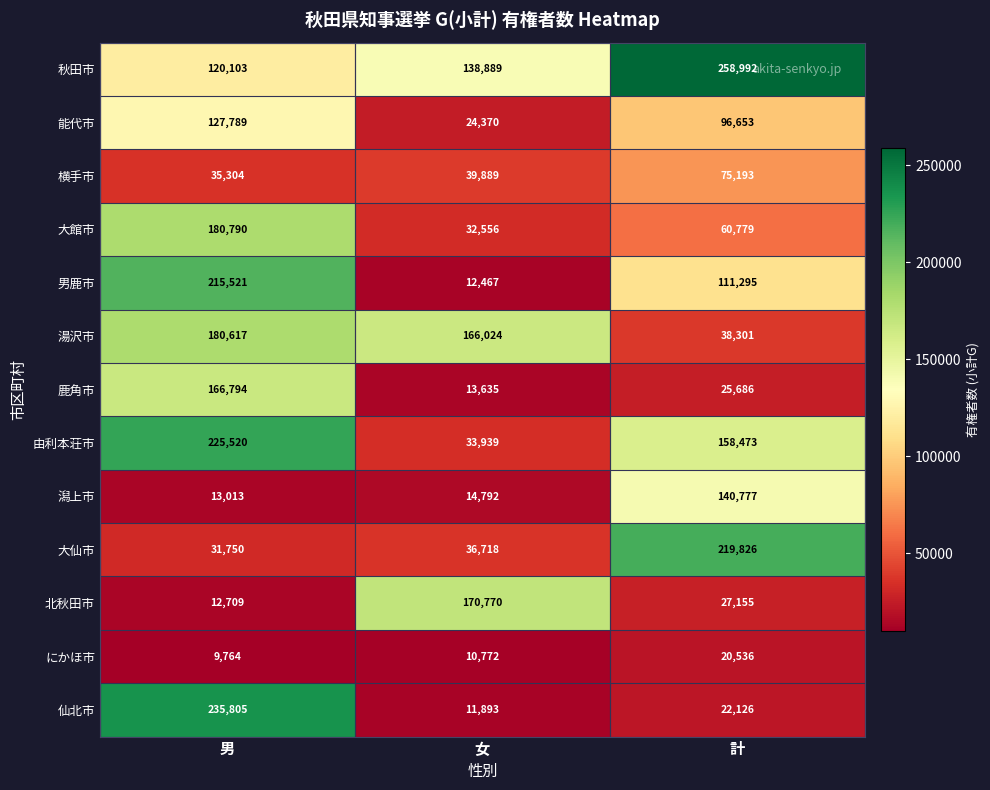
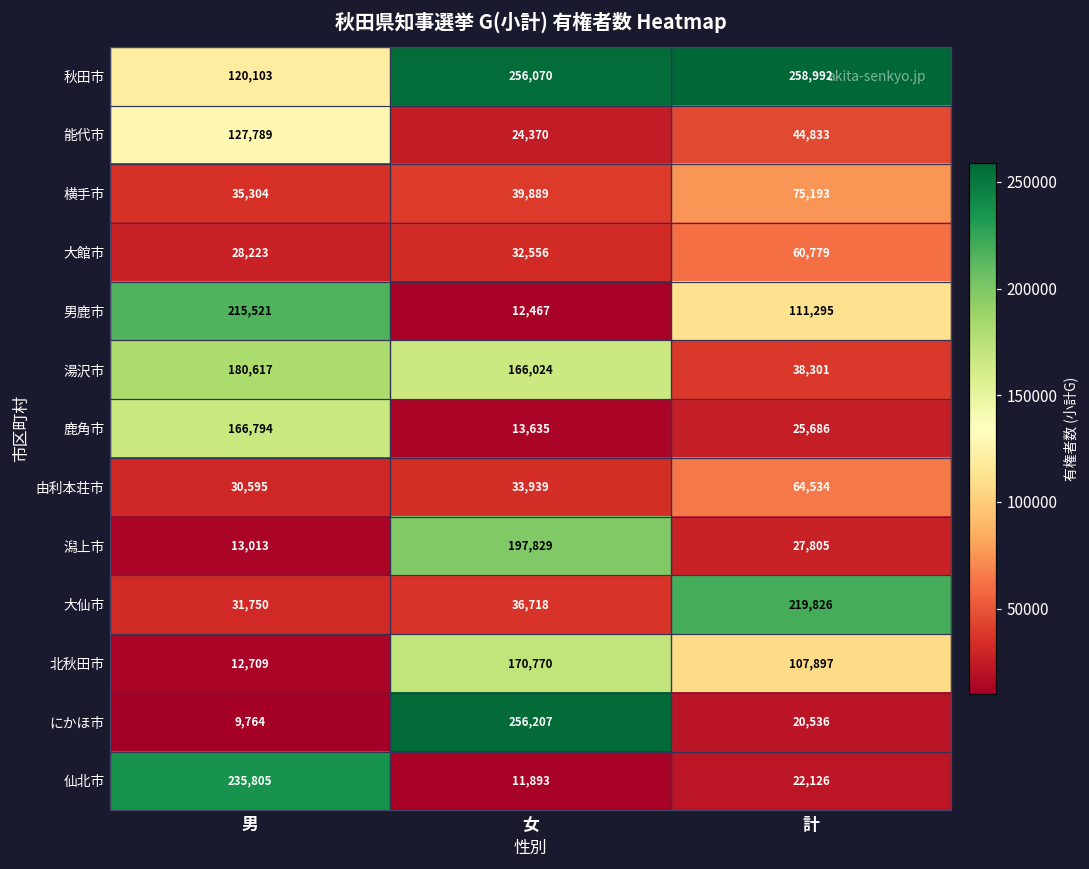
  {
    "秋田市": {
      "男": "120,103",
-     "女": "138,889"
+     "女": "256,070"
    },
    "能代市": {
      "男": "127,789",
      "女": "24,370",
-     "計": "96,653"
+     "計": "44,833"
    },
    "横手市": {
      "男": "35,304",
      "女": "39,889",
      "計": "75,193"
    },
    "大館市": {
-     "男": "180,790",
+     "男": "28,223",
      "女": "32,556",
      "計": "60,779"
    },
    "男鹿市": {
      "男": "215,521",
      "女": "12,467",
      "計": "111,295"
    },
    "湯沢市": {
      "男": "180,617",
      "女": "166,024",
      "計": "38,301"
    },
    "鹿角市": {
      "男": "166,794",
      "女": "13,635",
      "計": "25,686"
    },
    "由利本荘市": {
-     "男": "225,520",
+     "男": "30,595",
      "女": "33,939",
-     "計": "158,473"
+     "計": "64,534"
    },
    "潟上市": {
      "男": "13,013",
-     "女": "14,792",
-     "計": "140,777"
+     "女": "197,829",
+     "計": "27,805"
    },
    "大仙市": {
      "男": "31,750",
      "女": "36,718",
      "計": "219,826"
    },
    "北秋田市": {
      "男": "12,709",
      "女": "170,770",
-     "計": "27,155"
+     "計": "107,897"
    },
    "にかほ市": {
      "男": "9,764",
-     "女": "10,772",
+     "女": "256,207",
      "計": "20,536"
    },
    "仙北市": {
      "男": "235,805",
      "女": "11,893",
      "計": "22,126"
    }
  }
